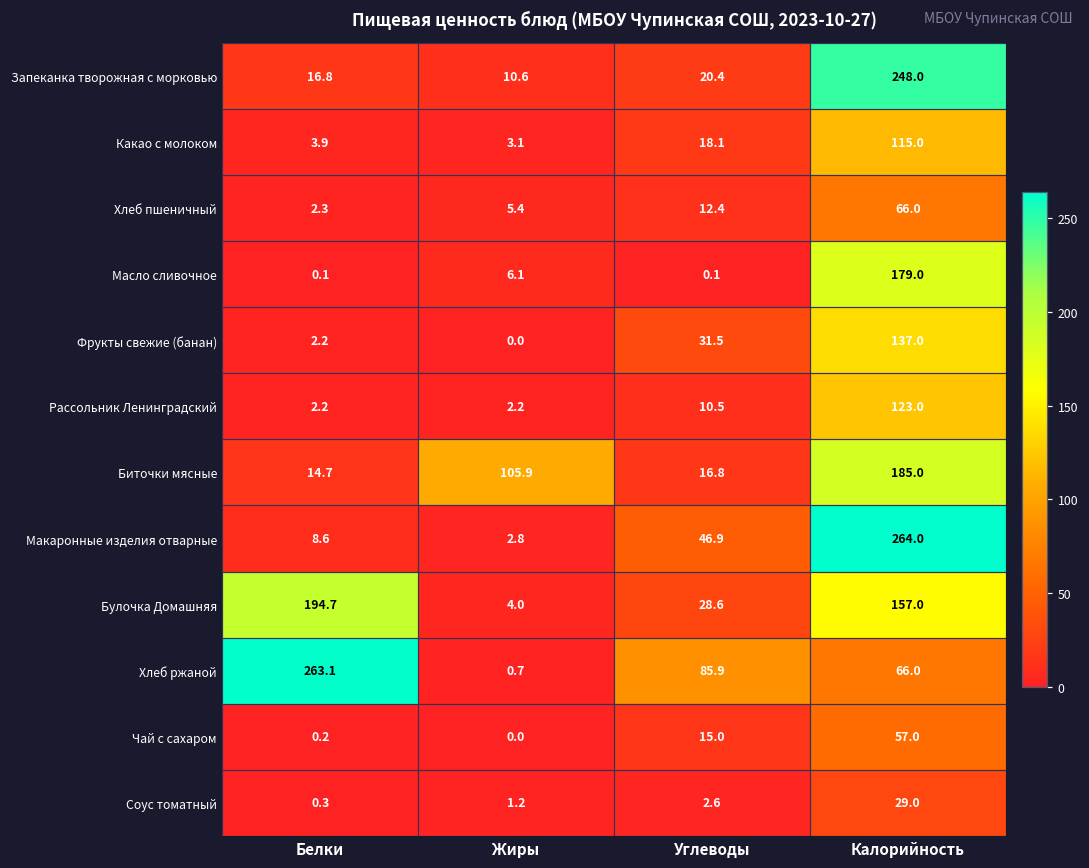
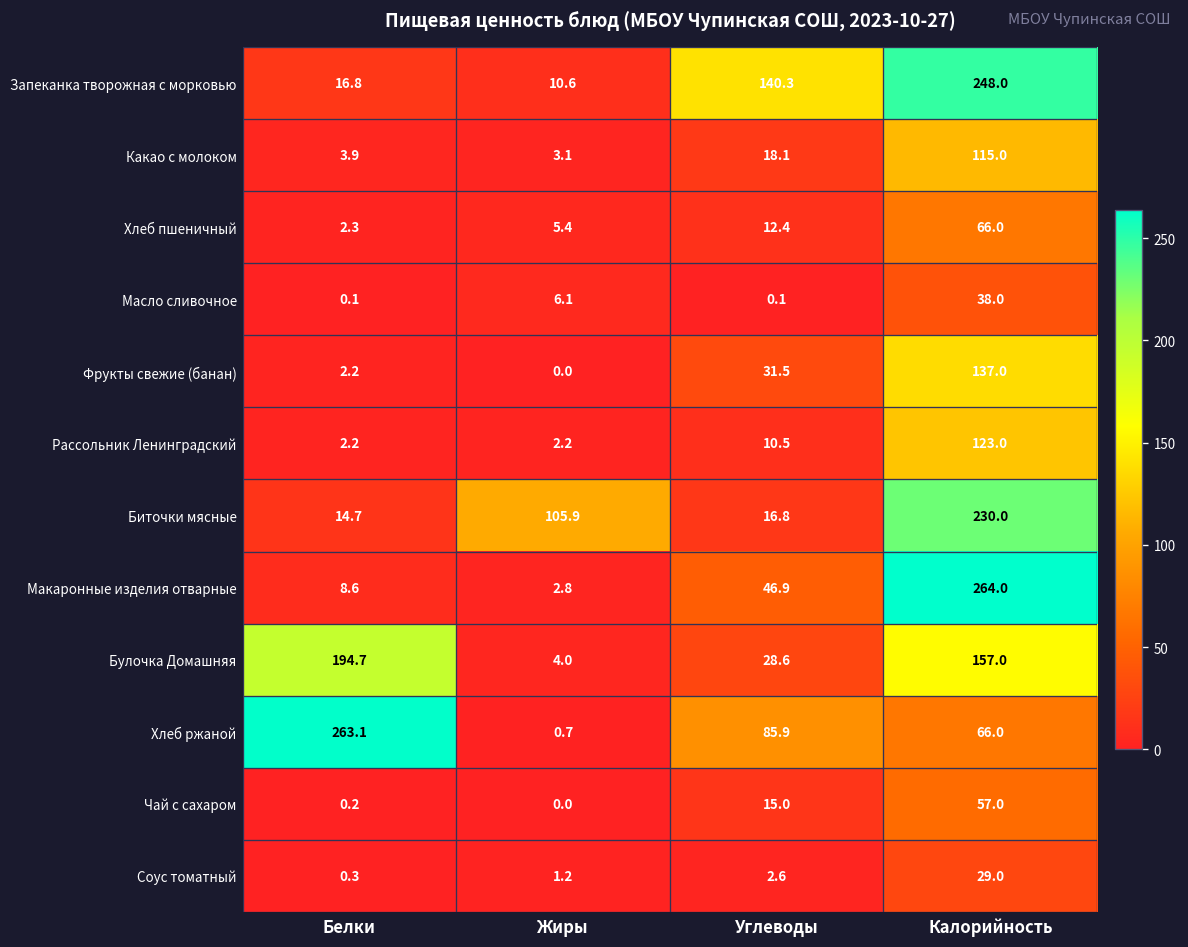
  {
    "Запеканка творожная с морковью": {
      "Белки": 16.8,
      "Жиры": 10.6,
-     "Углеводы": 20.4,
+     "Углеводы": 140.3,
      "Калорийность": 248.0
    },
    "Какао с молоком": {
      "Белки": 3.9,
      "Жиры": 3.1,
      "Углеводы": 18.1,
      "Калорийность": 115.0
    },
    "Хлеб пшеничный": {
      "Белки": 2.3,
      "Жиры": 5.4,
      "Углеводы": 12.4,
      "Калорийность": 66.0
    },
    "Масло сливочное": {
      "Белки": 0.1,
      "Жиры": 6.1,
      "Углеводы": 0.1,
-     "Калорийность": 179.0
+     "Калорийность": 38.0
    },
    "Фрукты свежие (банан)": {
      "Белки": 2.2,
      "Жиры": 0.0,
      "Углеводы": 31.5,
      "Калорийность": 137.0
    },
    "Рассольник Ленинградский": {
      "Белки": 2.2,
      "Жиры": 2.2,
      "Углеводы": 10.5,
      "Калорийность": 123.0
    },
    "Биточки мясные": {
      "Белки": 14.7,
      "Жиры": 105.9,
      "Углеводы": 16.8,
-     "Калорийность": 185.0
+     "Калорийность": 230.0
    },
    "Макаронные изделия отварные": {
      "Белки": 8.6,
      "Жиры": 2.8,
      "Углеводы": 46.9,
      "Калорийность": 264.0
    },
    "Булочка Домашняя": {
      "Белки": 194.7,
      "Жиры": 4.0,
      "Углеводы": 28.6,
      "Калорийность": 157.0
    },
    "Хлеб ржаной": {
      "Белки": 263.1,
      "Жиры": 0.7,
      "Углеводы": 85.9,
      "Калорийность": 66.0
    },
    "Чай с сахаром": {
      "Белки": 0.2,
      "Жиры": 0.0,
      "Углеводы": 15.0,
      "Калорийность": 57.0
    },
    "Соус томатный": {
      "Белки": 0.3,
      "Жиры": 1.2,
      "Углеводы": 2.6,
      "Калорийность": 29.0
    }
  }
